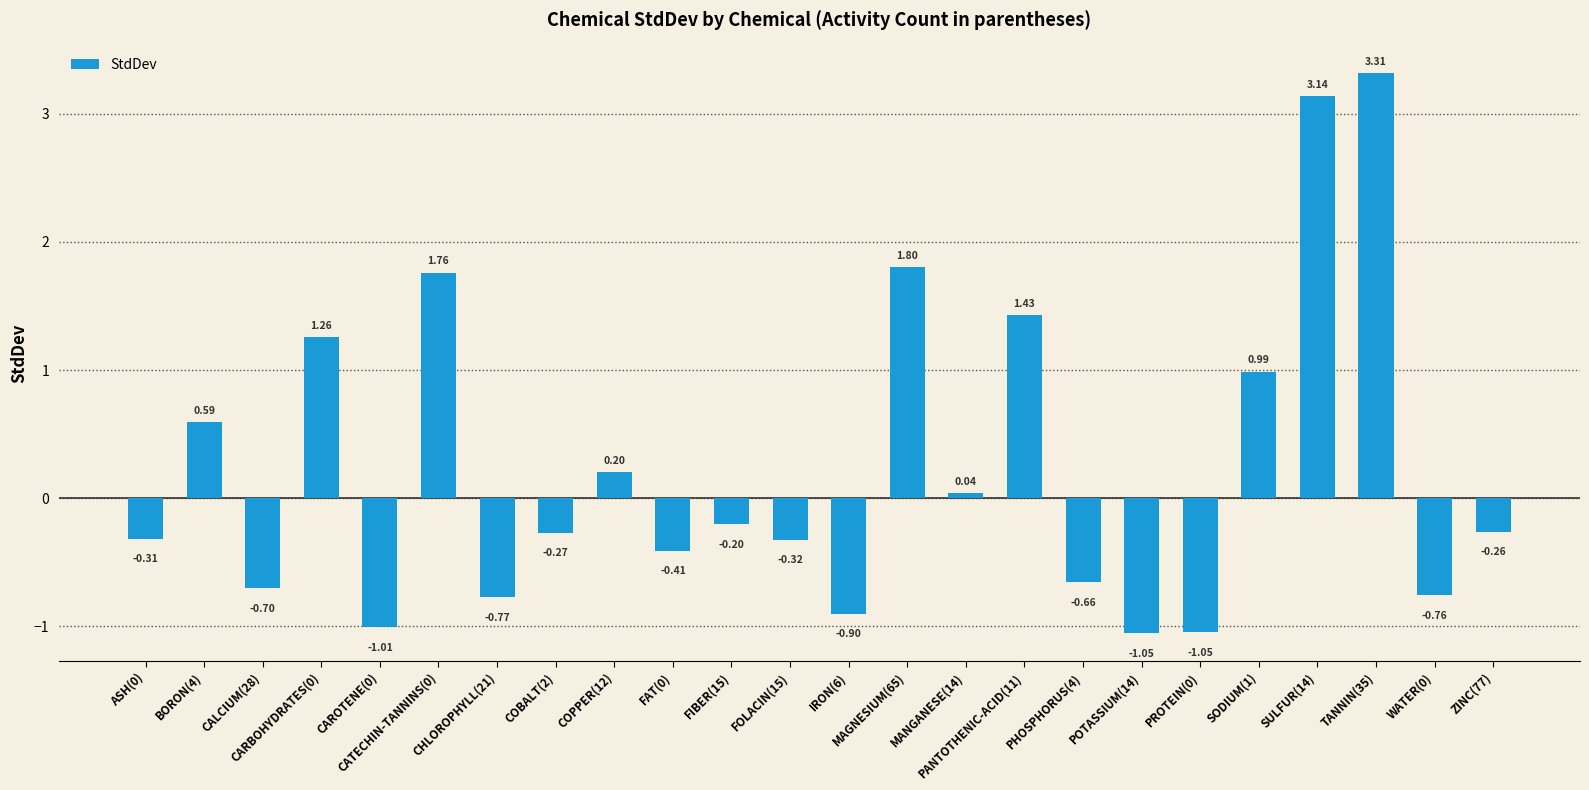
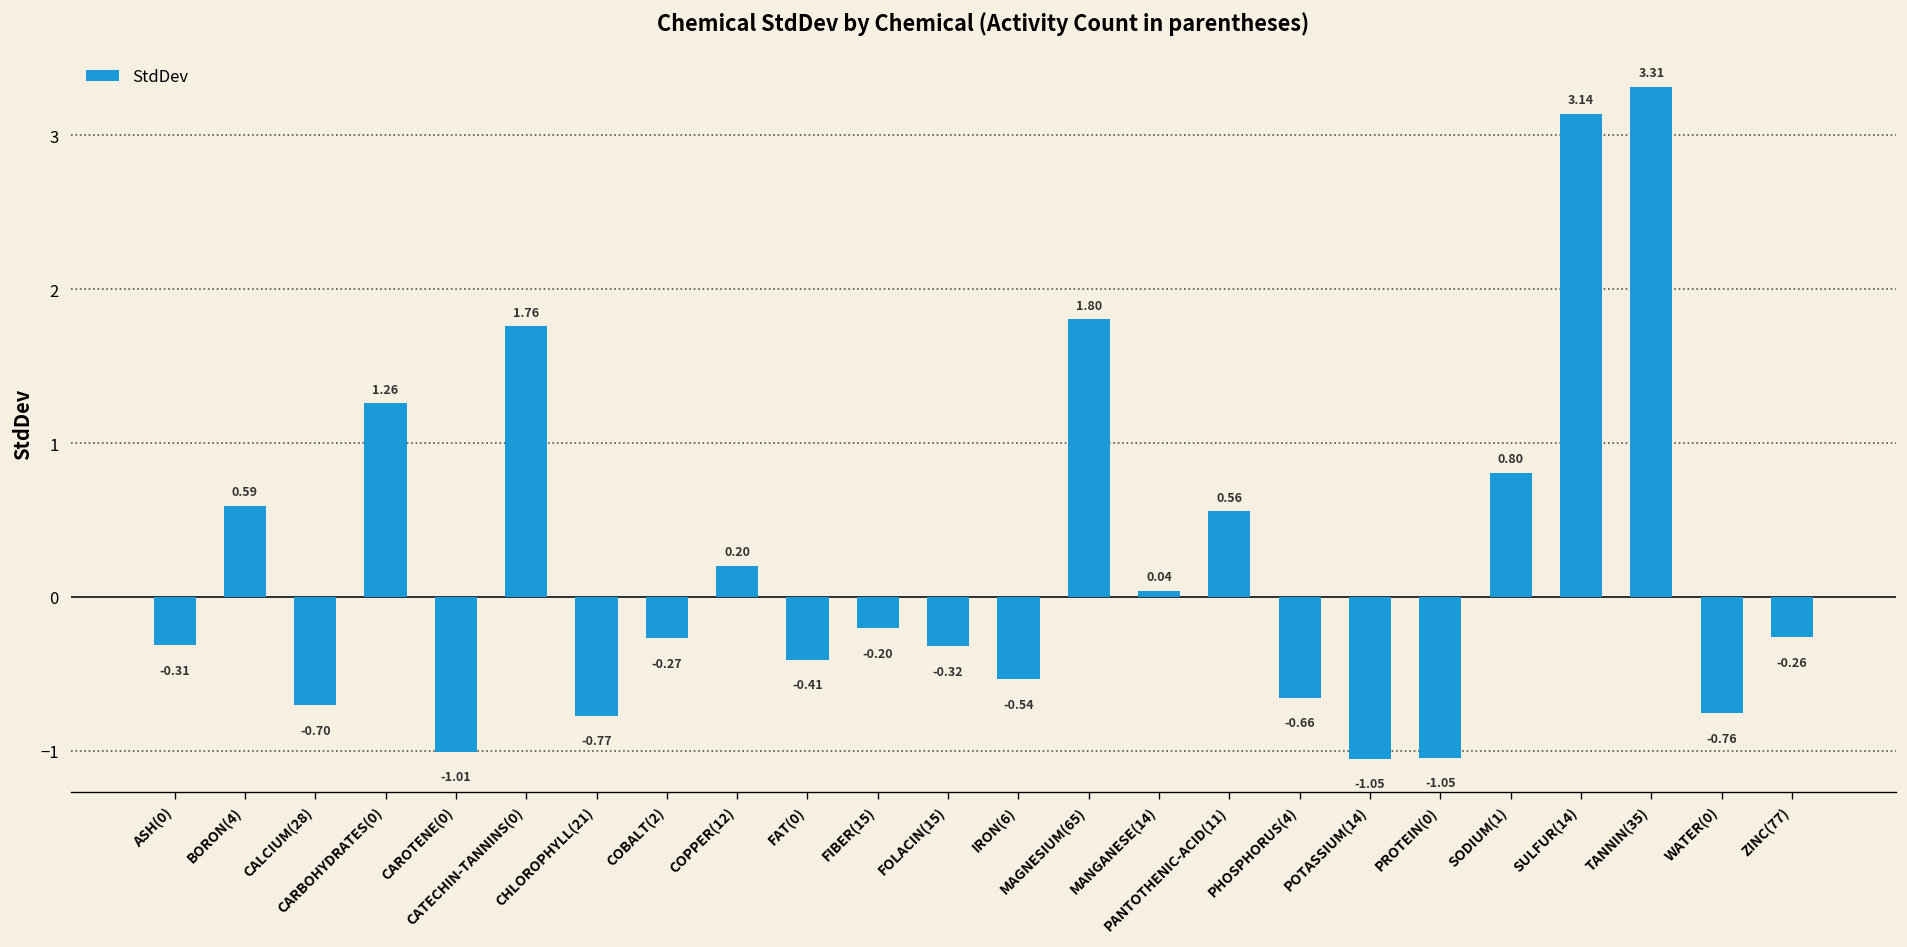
  {
    "ASH(0)": -0.31,
    "BORON(4)": 0.59,
    "CALCIUM(28)": -0.70,
    "CARBOHYDRATES(0)": 1.26,
    "CAROTENE(0)": -1.01,
    "CATECHIN-TANNINS(0)": 1.76,
    "CHLOROPHYLL(21)": -0.77,
    "COBALT(2)": -0.27,
    "COPPER(12)": 0.20,
    "FAT(0)": -0.41,
    "FIBER(15)": -0.20,
    "FOLACIN(15)": -0.32,
-   "IRON(6)": -0.90,
+   "IRON(6)": -0.54,
    "MAGNESIUM(65)": 1.80,
    "MANGANESE(14)": 0.04,
-   "PANTOTHENIC-ACID(11)": 1.43,
+   "PANTOTHENIC-ACID(11)": 0.56,
    "PHOSPHORUS(4)": -0.66,
    "POTASSIUM(14)": -1.05,
    "PROTEIN(0)": -1.05,
-   "SODIUM(1)": 0.99,
+   "SODIUM(1)": 0.80,
    "SULFUR(14)": 3.14,
    "TANNIN(35)": 3.31,
    "WATER(0)": -0.76,
    "ZINC(77)": -0.26
  }
